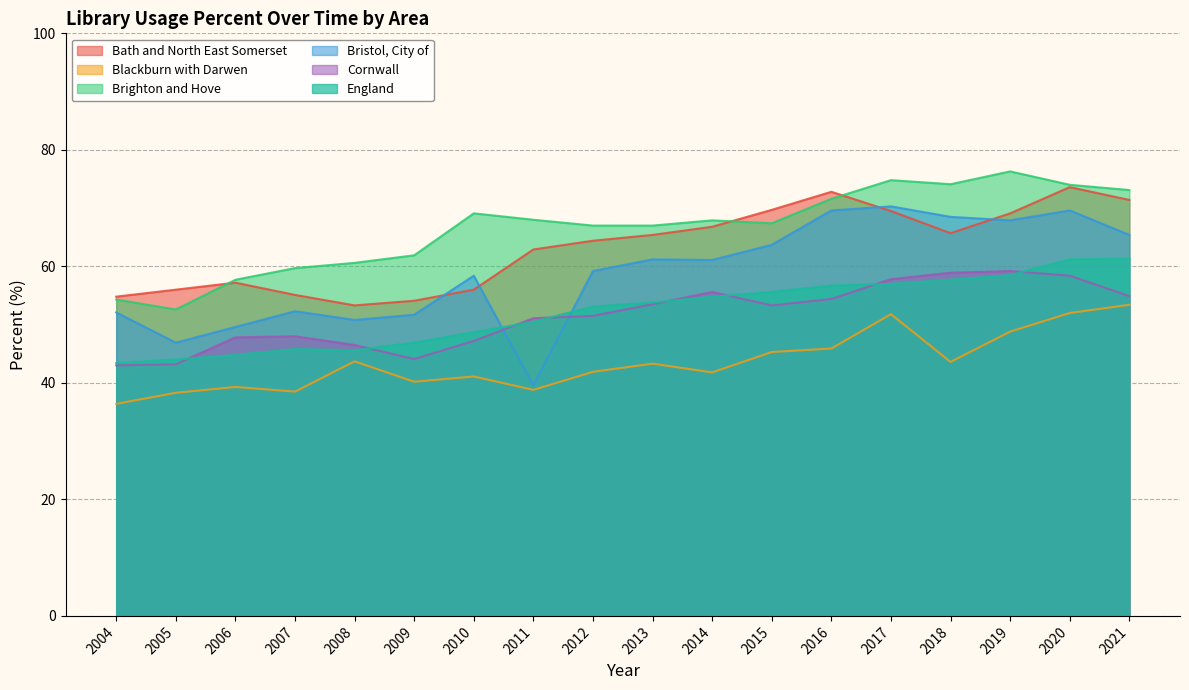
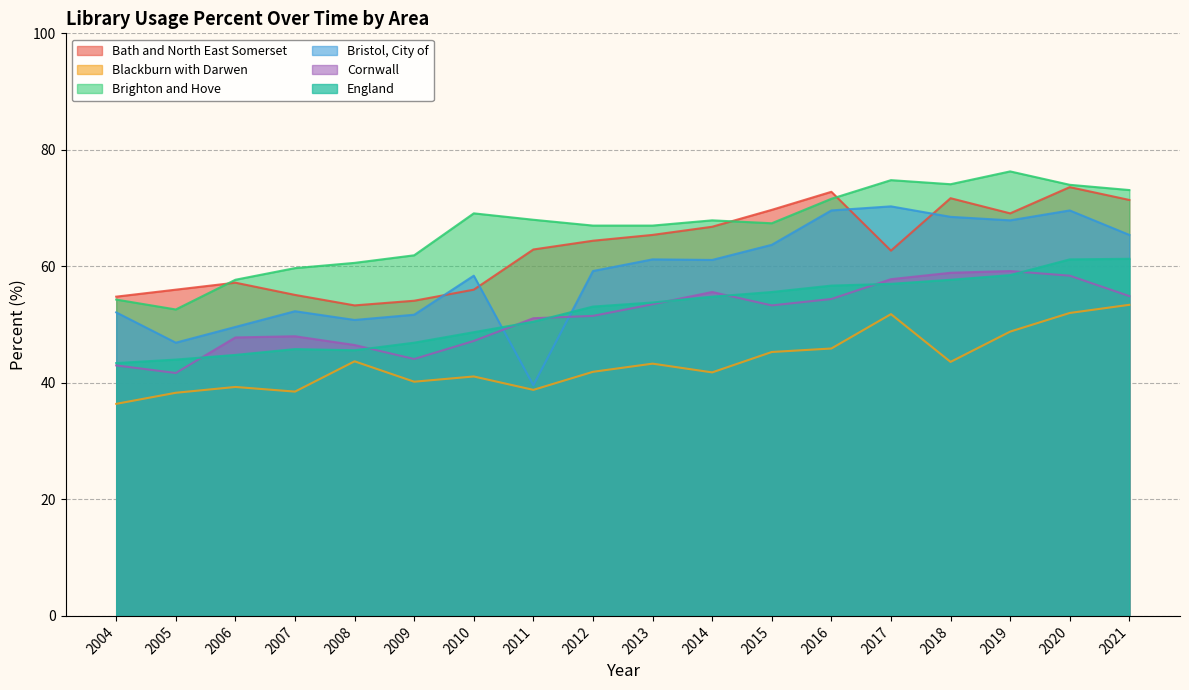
  {
    "Bath and North East Somerset": {
      "2004": 55,
      "2005": 56,
      "2006": 57,
      "2007": 55,
      "2008": 53,
      "2009": 54,
      "2010": 56,
      "2011": 63,
      "2012": 64,
      "2013": 65,
      "2014": 67,
      "2015": 70,
      "2016": 73,
-     "2017": 70,
-     "2018": 66,
+     "2017": 63,
+     "2018": 72,
      "2019": 69,
      "2021": 71
    },
    "Blackburn with Darwen": {
      "2004": 36,
      "2005": 38,
      "2006": 39,
      "2007": 39,
      "2008": 44,
      "2009": 40,
      "2010": 41,
      "2011": 39,
      "2012": 42,
      "2013": 43,
      "2014": 42,
      "2015": 45,
      "2016": 46,
      "2017": 52,
      "2018": 44,
      "2019": 49,
      "2020": 52,
      "2021": 53
    },
    "Bristol, City of": {
      "2004": 52,
      "2005": 47,
      "2006": 50,
      "2007": 52,
      "2008": 51,
      "2009": 52,
      "2010": 58,
      "2011": 40,
      "2012": 59,
      "2013": 61,
      "2014": 61,
      "2015": 64,
      "2016": 70,
      "2017": 70,
      "2018": 69,
      "2019": 68,
      "2020": 70,
      "2021": 65
    },
    "Cornwall": {
-     "2005": 43,
+     "2005": 42,
      "2006": 48,
      "2007": 48,
      "2008": 47,
      "2009": 44,
      "2010": 47,
      "2011": 51,
      "2012": 52,
      "2014": 56,
      "2015": 53,
      "2016": 54,
      "2017": 58,
      "2018": 59,
      "2019": 59,
      "2020": 58,
      "2021": 55
    }
  }
